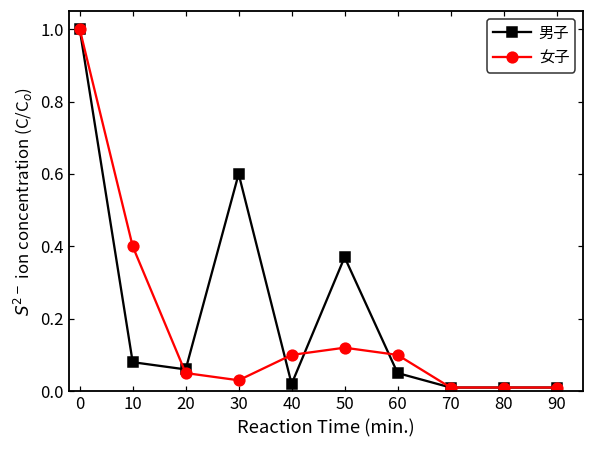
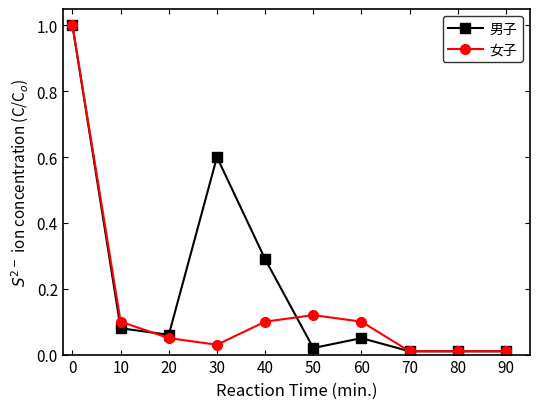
  {
    "男子": {
      "10": 0.08,
      "20": 0.06,
      "30": 0.60,
-     "40": 0.02,
-     "50": 0.37,
+     "40": 0.29,
+     "50": 0.02,
      "60": 0.05
    },
    "女子": {
-     "10": 0.4,
+     "10": 0.1,
      "20": 0.05,
      "30": 0.03,
      "40": 0.1,
      "50": 0.12,
      "60": 0.1
    }
  }
